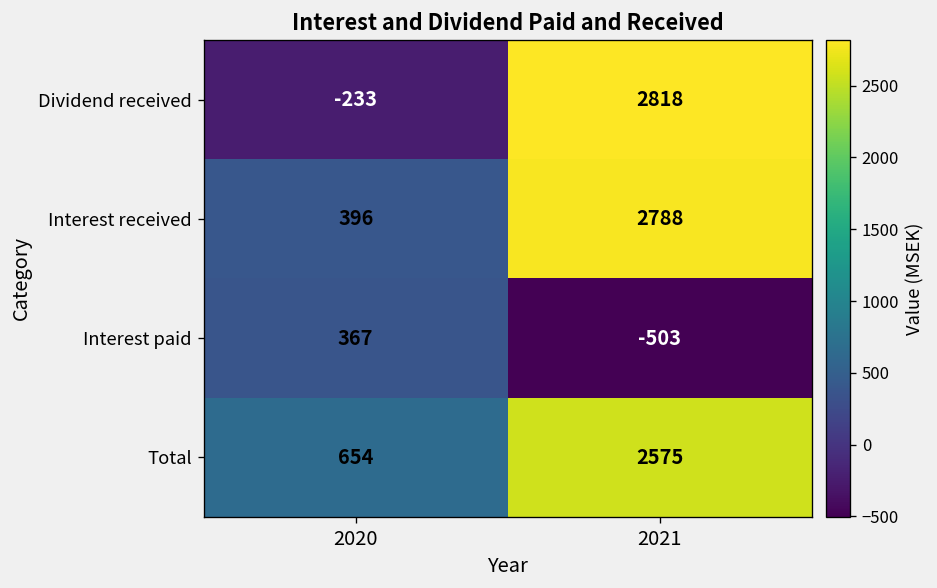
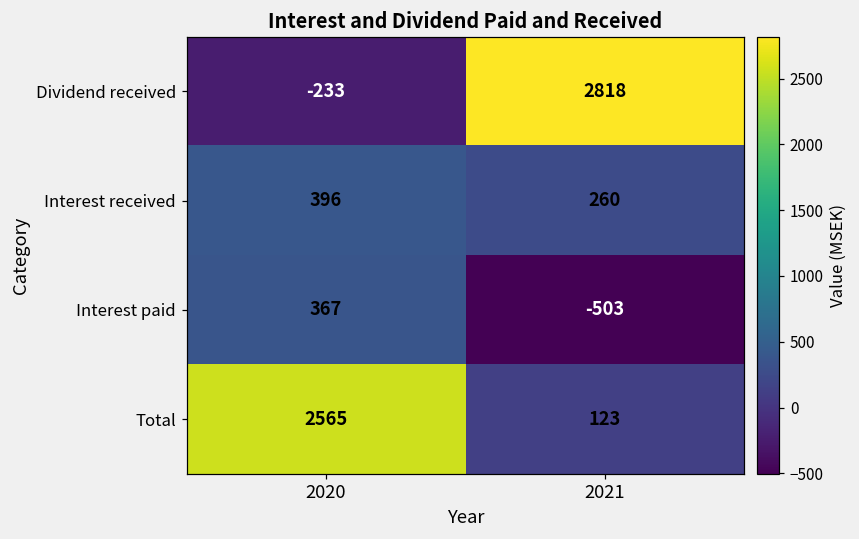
  {
    "Dividend received": {
      "2020": -233,
      "2021": 2818
    },
    "Interest received": {
      "2020": 396,
-     "2021": 2788
+     "2021": 260
    },
    "Interest paid": {
      "2020": 367,
      "2021": -503
    },
    "Total": {
-     "2020": 654,
-     "2021": 2575
+     "2020": 2565,
+     "2021": 123
    }
  }
